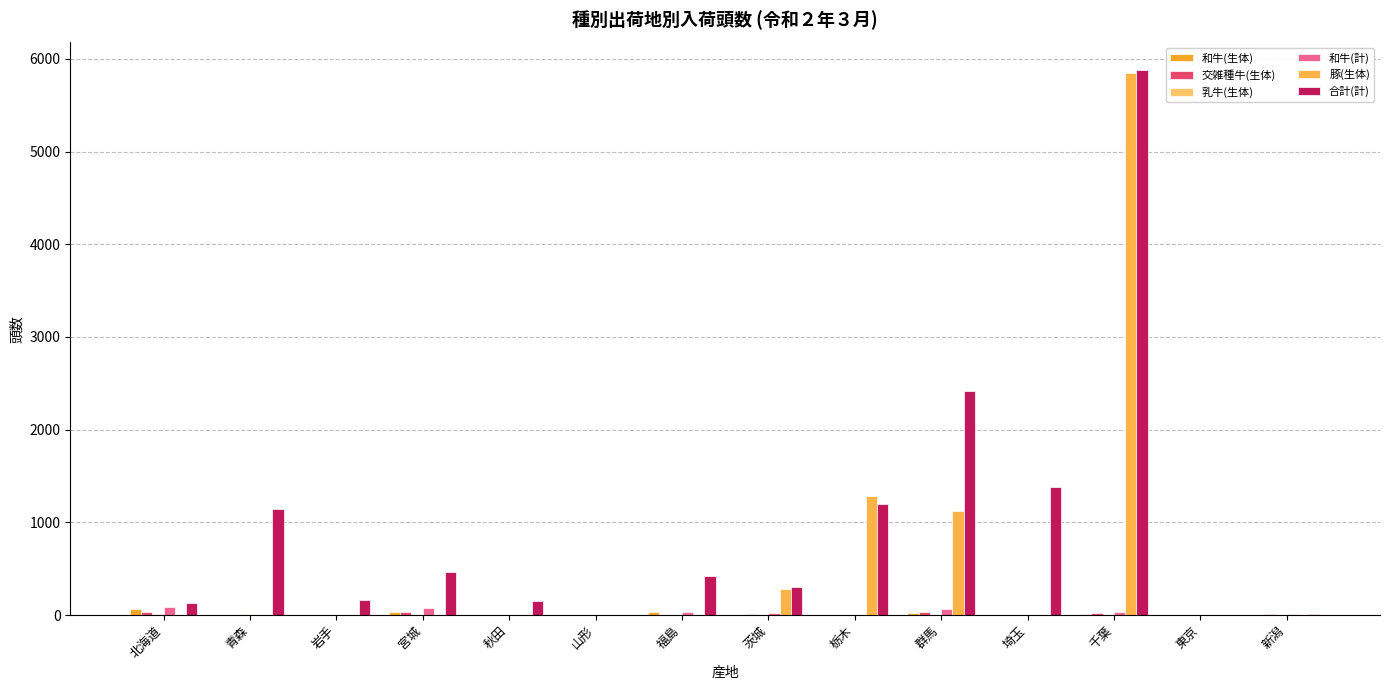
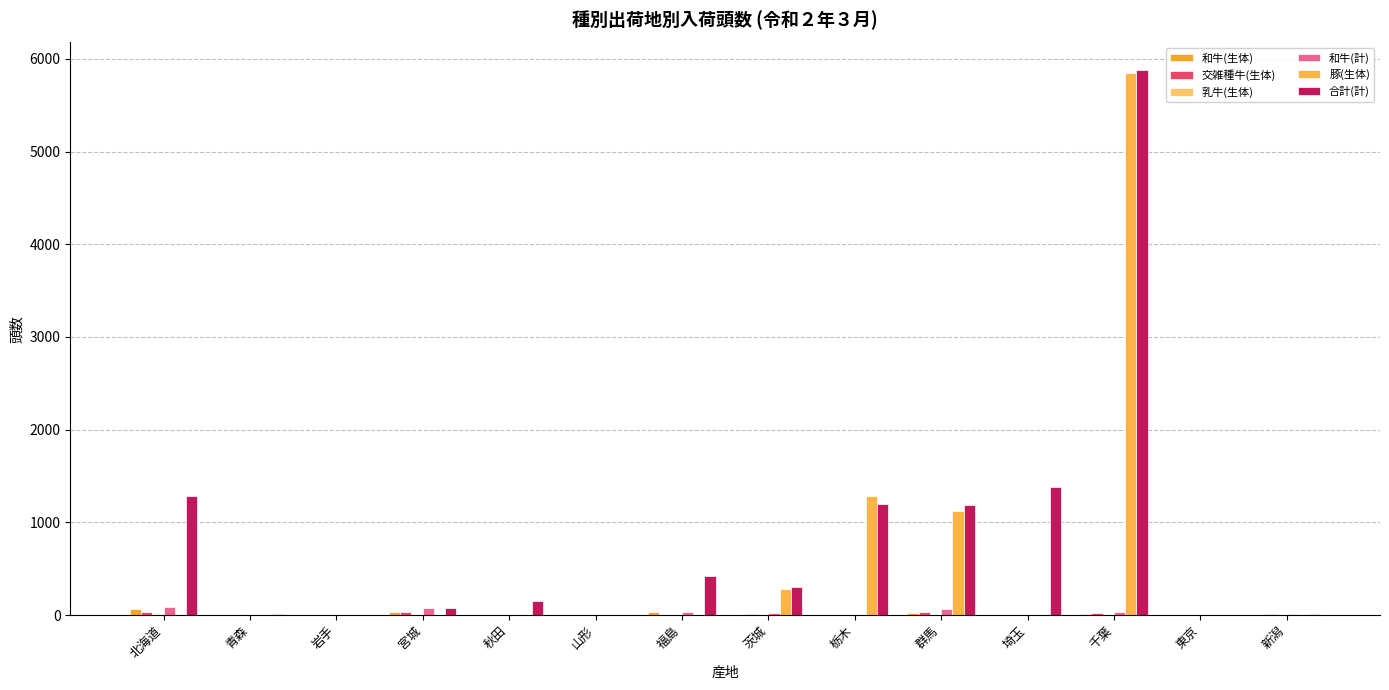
  {
    "合計(計)": {
-     "北海道": 100,
-     "青森": 1100,
-     "岩手": 200,
-     "宮城": 500,
+     "北海道": 1300,
+     "青森": 0,
+     "岩手": 0,
+     "宮城": 100,
      "秋田": 100,
      "福島": 400,
      "茨城": 300,
      "栃木": 1200,
-     "群馬": 2400,
+     "群馬": 1200,
      "埼玉": 1400,
      "千葉": 5900
    }
  }
